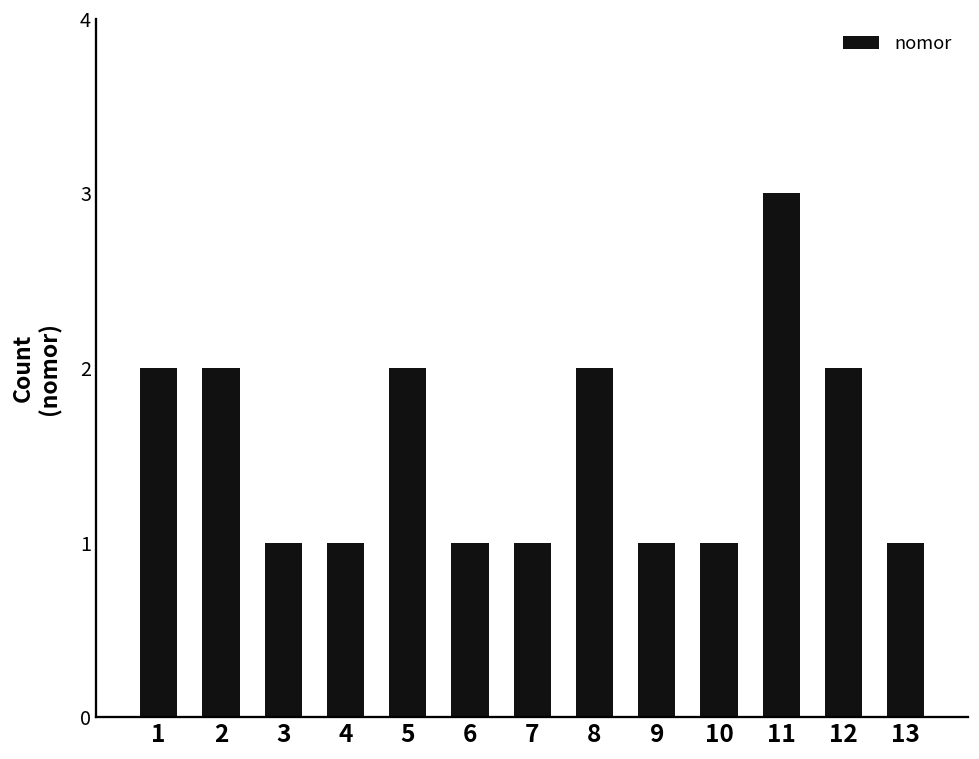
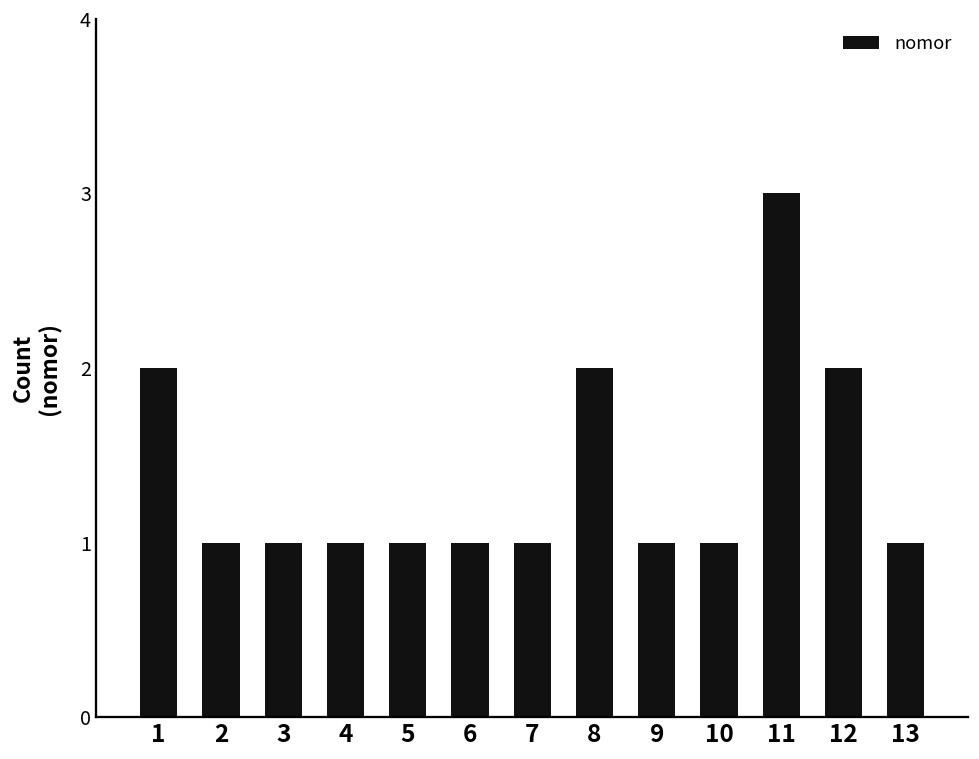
  {
    "1": 2,
-   "2": 2,
+   "2": 1,
    "3": 1,
    "4": 1,
-   "5": 2,
+   "5": 1,
    "6": 1,
    "7": 1,
    "8": 2,
    "9": 1,
    "10": 1,
    "11": 3,
    "12": 2,
    "13": 1
  }
